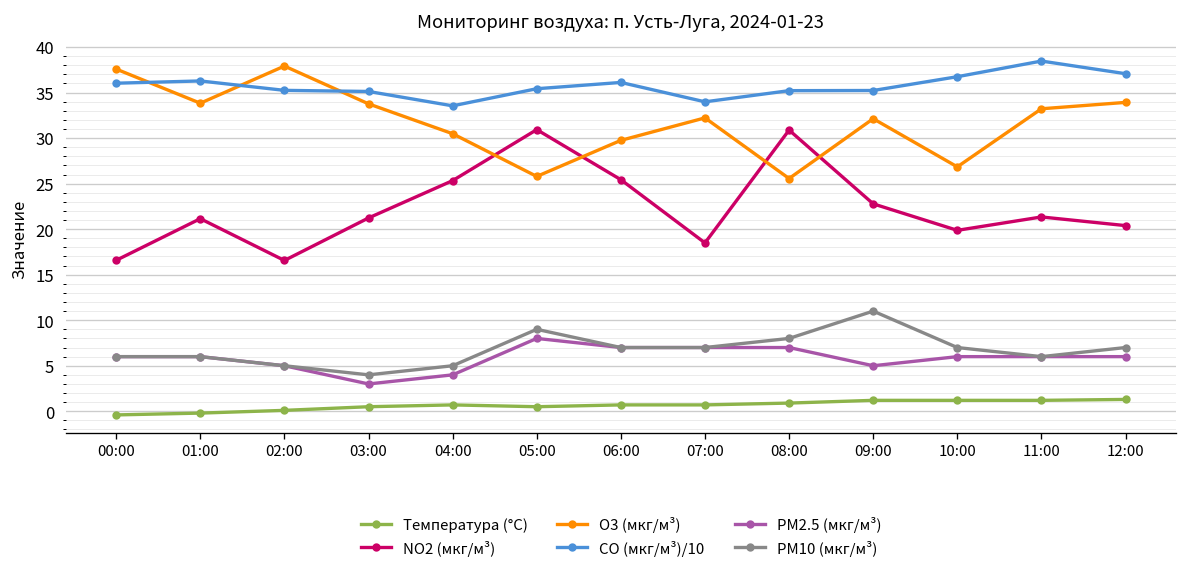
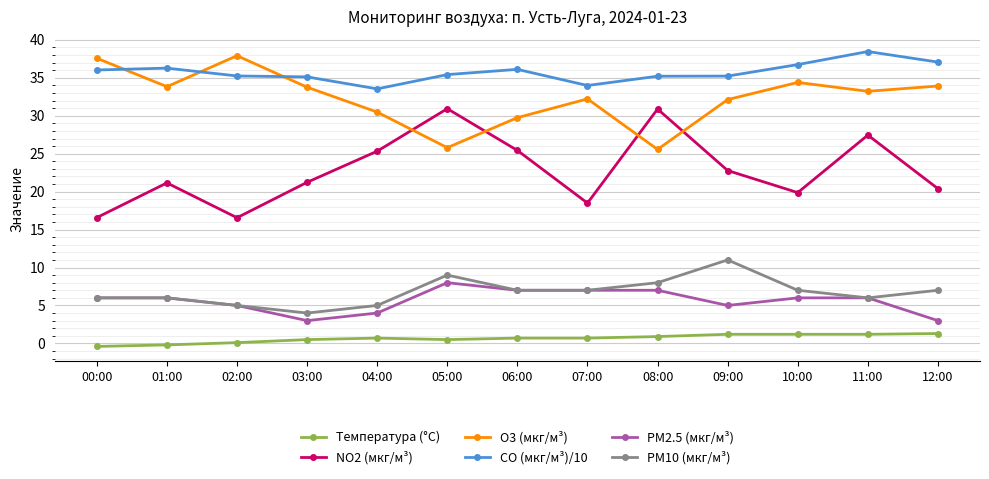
  {
    "Температура (°C)": {
      "00:00": 0,
      "01:00": 0,
      "02:00": 0,
      "03:00": 1,
      "04:00": 1,
      "05:00": 1,
      "06:00": 1,
      "07:00": 1,
      "08:00": 1,
      "09:00": 1,
      "10:00": 1,
      "11:00": 1,
      "12:00": 1
    },
    "NO2 (мкг/м³)": {
      "00:00": 17,
      "01:00": 21,
      "02:00": 17,
      "03:00": 21,
      "04:00": 25,
      "05:00": 31,
      "06:00": 25,
      "07:00": 18,
      "08:00": 31,
      "09:00": 23,
      "10:00": 20,
-     "11:00": 21,
+     "11:00": 27,
      "12:00": 20
    },
    "O3 (мкг/м³)": {
      "00:00": 38,
      "01:00": 34,
      "02:00": 38,
      "03:00": 34,
      "04:00": 30,
      "05:00": 26,
      "06:00": 30,
      "07:00": 32,
      "08:00": 26,
      "09:00": 32,
-     "10:00": 27,
+     "10:00": 34,
      "11:00": 33,
      "12:00": 34
    },
    "CO (мкг/м³)/10": {
      "00:00": 36,
      "01:00": 36,
      "02:00": 35,
      "03:00": 35,
      "04:00": 34,
      "05:00": 35,
      "06:00": 36,
      "07:00": 34,
      "08:00": 35,
      "09:00": 35,
      "10:00": 37,
      "11:00": 38,
      "12:00": 37
    },
    "PM2.5 (мкг/м³)": {
      "03:00": 3,
      "04:00": 4,
      "05:00": 8,
      "08:00": 7,
      "09:00": 5,
      "10:00": 6,
-     "12:00": 6
+     "12:00": 3
    },
    "PM10 (мкг/м³)": {
      "03:00": 4,
      "04:00": 5,
      "05:00": 9,
      "08:00": 8,
      "09:00": 11,
      "10:00": 7,
      "12:00": 7
    }
  }
